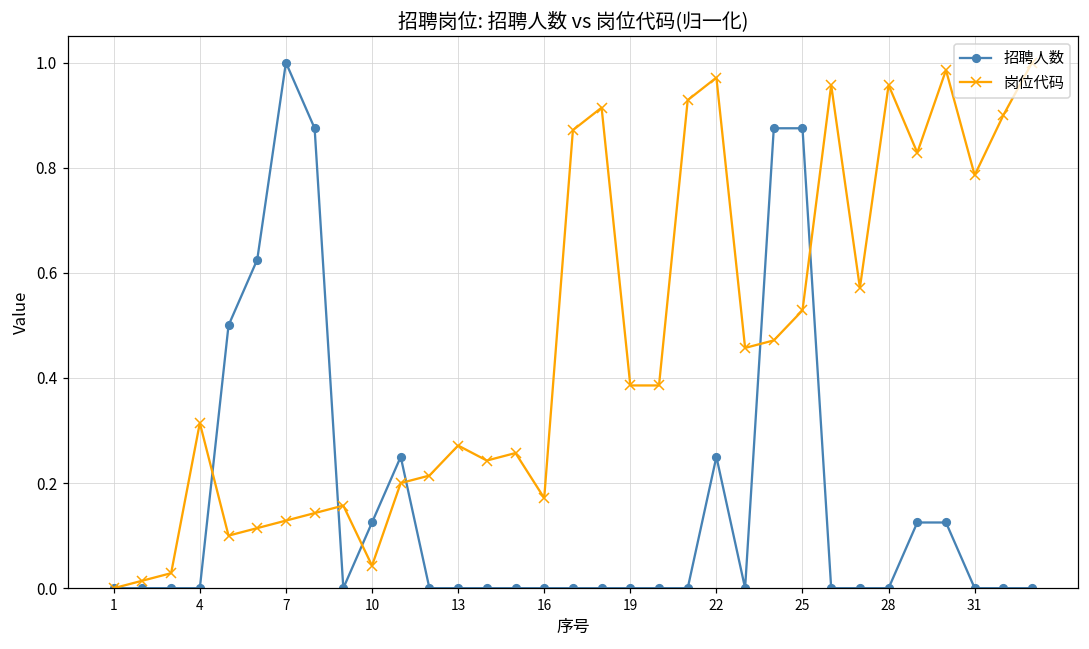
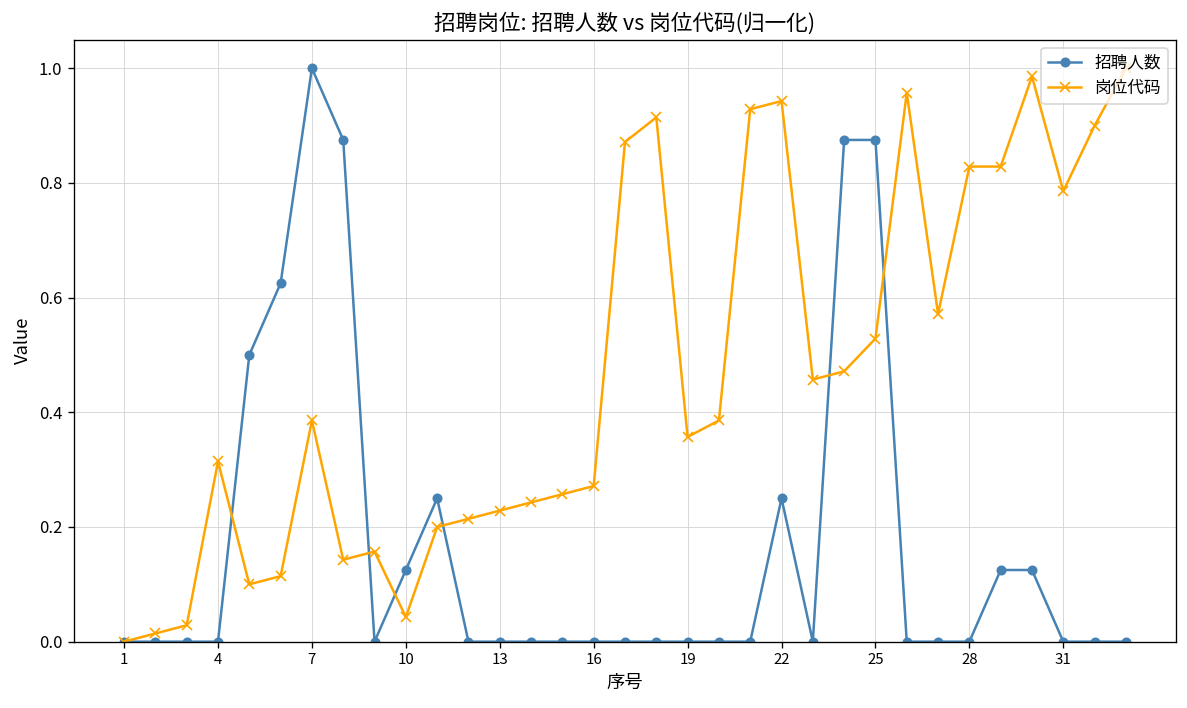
  {
    "招聘人数": {
      "4": 0.00,
      "7": 1.00,
      "10": 0.13,
      "13": 0.00,
      "16": 0.00,
      "19": 0.00,
      "22": 0.25,
      "25": 0.88,
      "28": 0.00,
      "31": 0.00
    },
    "岗位代码": {
      "4": 0.31,
-     "7": 0.13,
+     "7": 0.39,
      "10": 0.04,
-     "13": 0.27,
-     "16": 0.17,
-     "19": 0.39,
-     "22": 0.97,
+     "13": 0.23,
+     "16": 0.27,
+     "19": 0.36,
+     "22": 0.94,
      "25": 0.53,
-     "28": 0.96,
+     "28": 0.83,
      "31": 0.79
    }
  }
